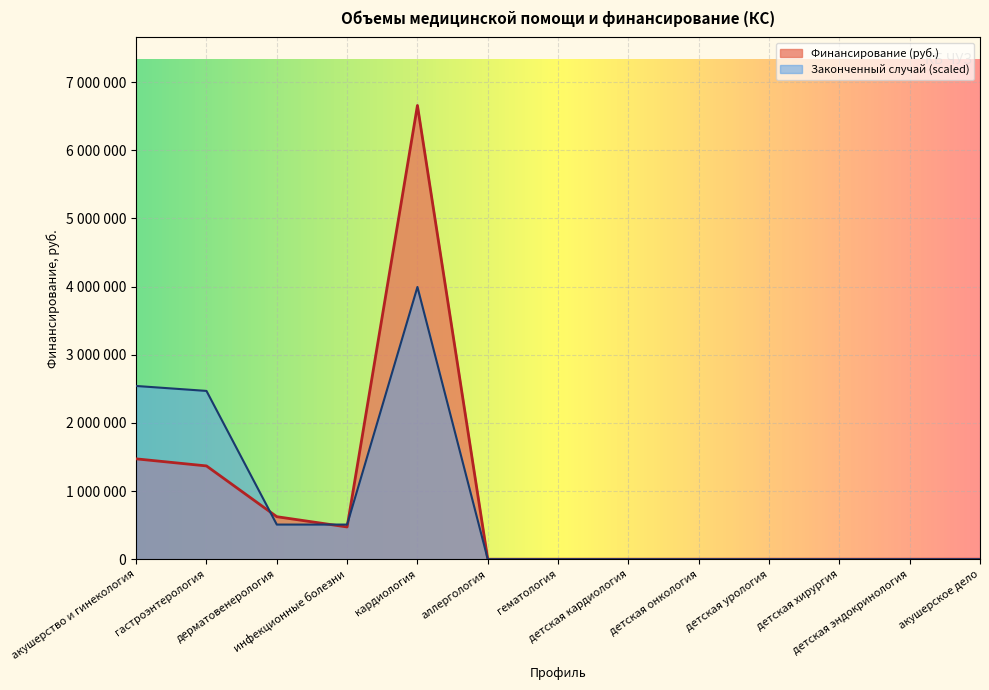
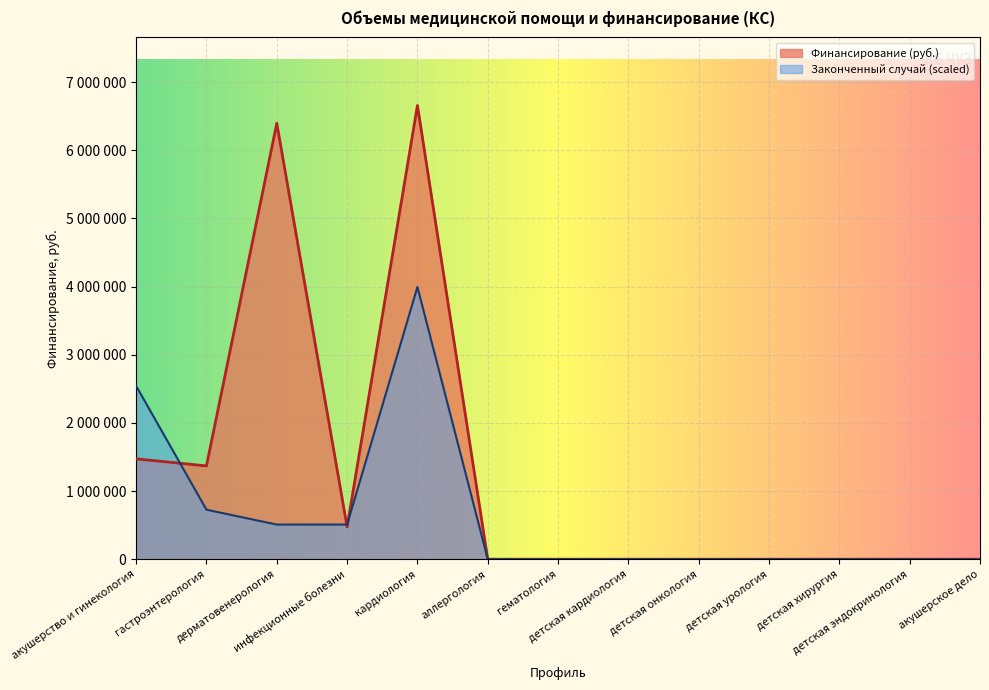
  {
    "Финансирование (руб.)": {
      "акушерство и гинекология": 1500000,
      "гастроэнтерология": 1400000,
-     "дерматовенерология": 600000,
+     "дерматовенерология": 6400000,
      "кардиология": 6700000
    },
    "Законченный случай (scaled)": {
      "акушерство и гинекология": 2500000,
-     "гастроэнтерология": 2500000,
+     "гастроэнтерология": 700000,
      "дерматовенерология": 500000,
      "кардиология": 4000000
    }
  }
